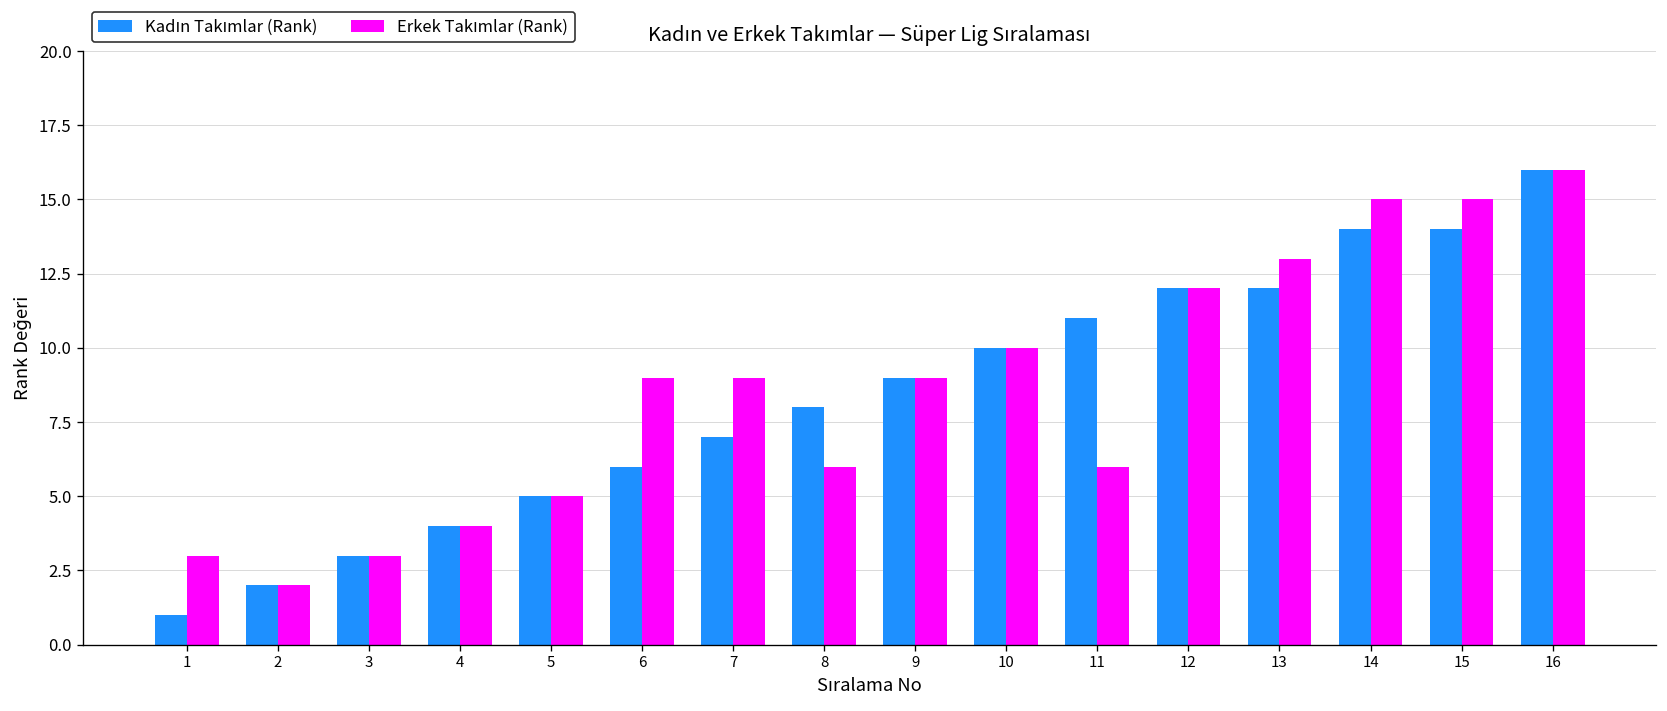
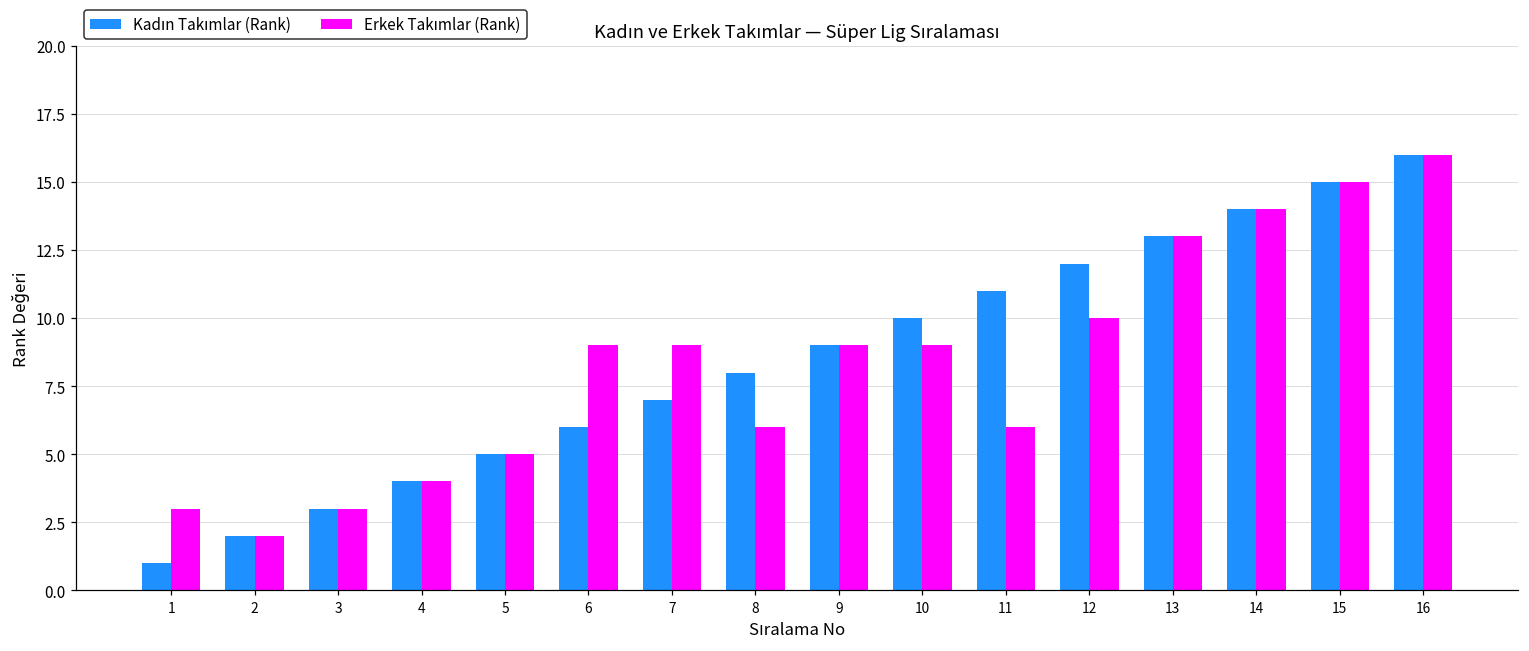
  {
    "Kadın Takımlar (Rank)": {
      "1": 1,
      "2": 2,
      "3": 3,
      "4": 4,
      "5": 5,
      "6": 6,
      "7": 7,
      "8": 8,
      "9": 9,
      "10": 10,
      "11": 11,
      "12": 12,
-     "13": 12,
+     "13": 13,
      "14": 14,
-     "15": 14,
+     "15": 15,
      "16": 16
    },
    "Erkek Takımlar (Rank)": {
      "1": 3,
      "2": 2,
      "3": 3,
      "4": 4,
      "5": 5,
      "6": 9,
      "7": 9,
      "8": 6,
      "9": 9,
-     "10": 10,
+     "10": 9,
      "11": 6,
-     "12": 12,
+     "12": 10,
      "13": 13,
-     "14": 15,
+     "14": 14,
      "15": 15,
      "16": 16
    }
  }
